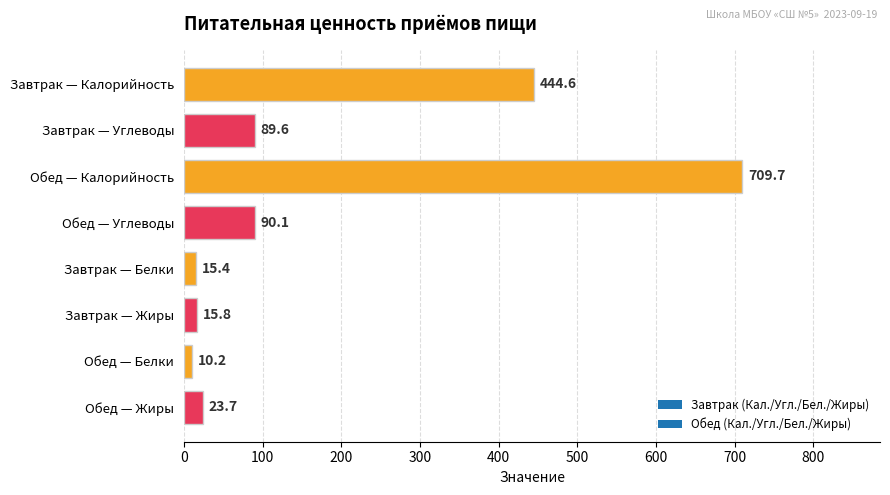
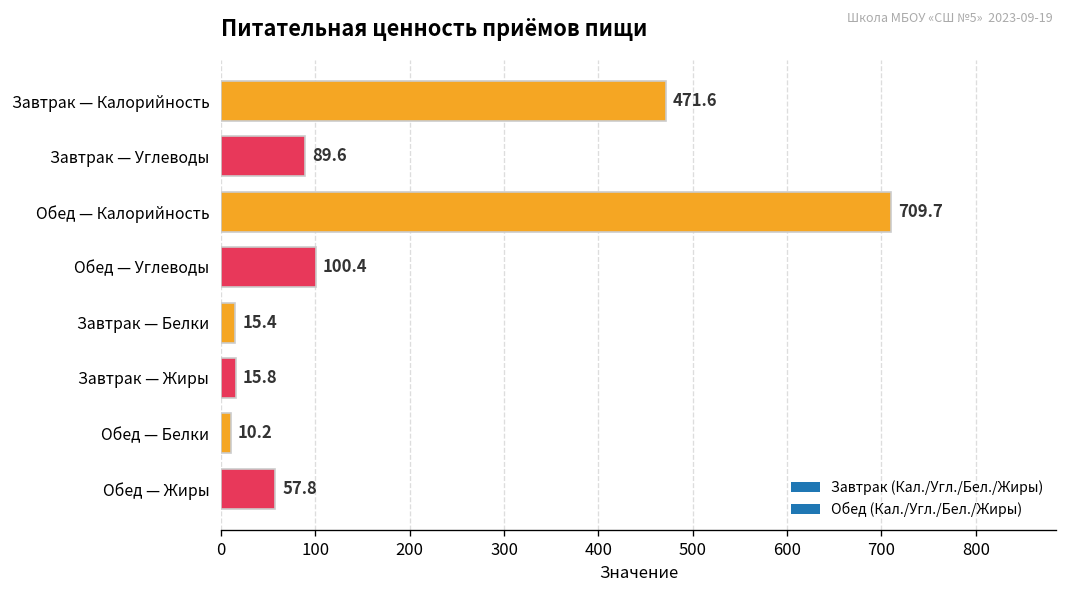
  {
-   "Завтрак — Калорийность": 444.6,
+   "Завтрак — Калорийность": 471.6,
    "Завтрак — Углеводы": 89.6,
    "Обед — Калорийность": 709.7,
-   "Обед — Углеводы": 90.1,
+   "Обед — Углеводы": 100.4,
    "Завтрак — Белки": 15.4,
    "Завтрак — Жиры": 15.8,
    "Обед — Белки": 10.2,
-   "Обед — Жиры": 23.7
+   "Обед — Жиры": 57.8
  }
